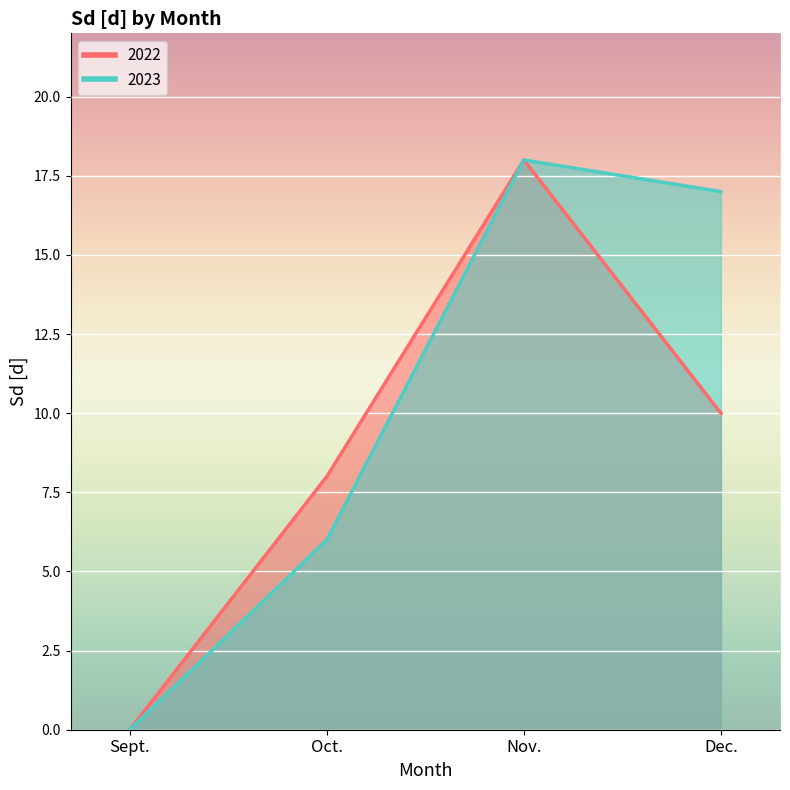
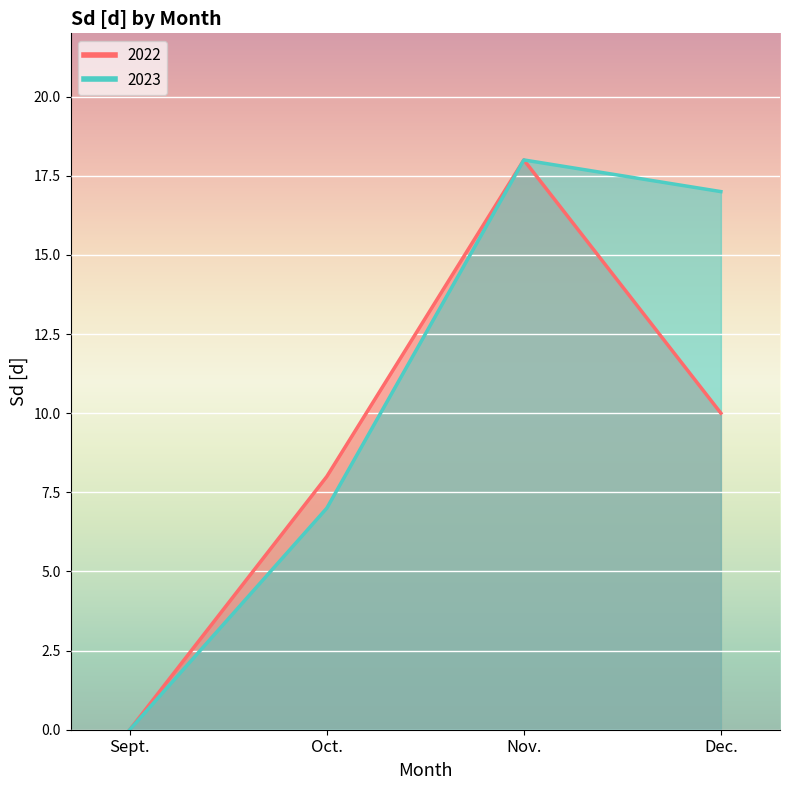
  {
    "2022": {
      "Oct.": 8,
      "Dec.": 10
    },
    "2023": {
-     "Oct.": 6,
+     "Oct.": 7,
      "Dec.": 17
    }
  }
